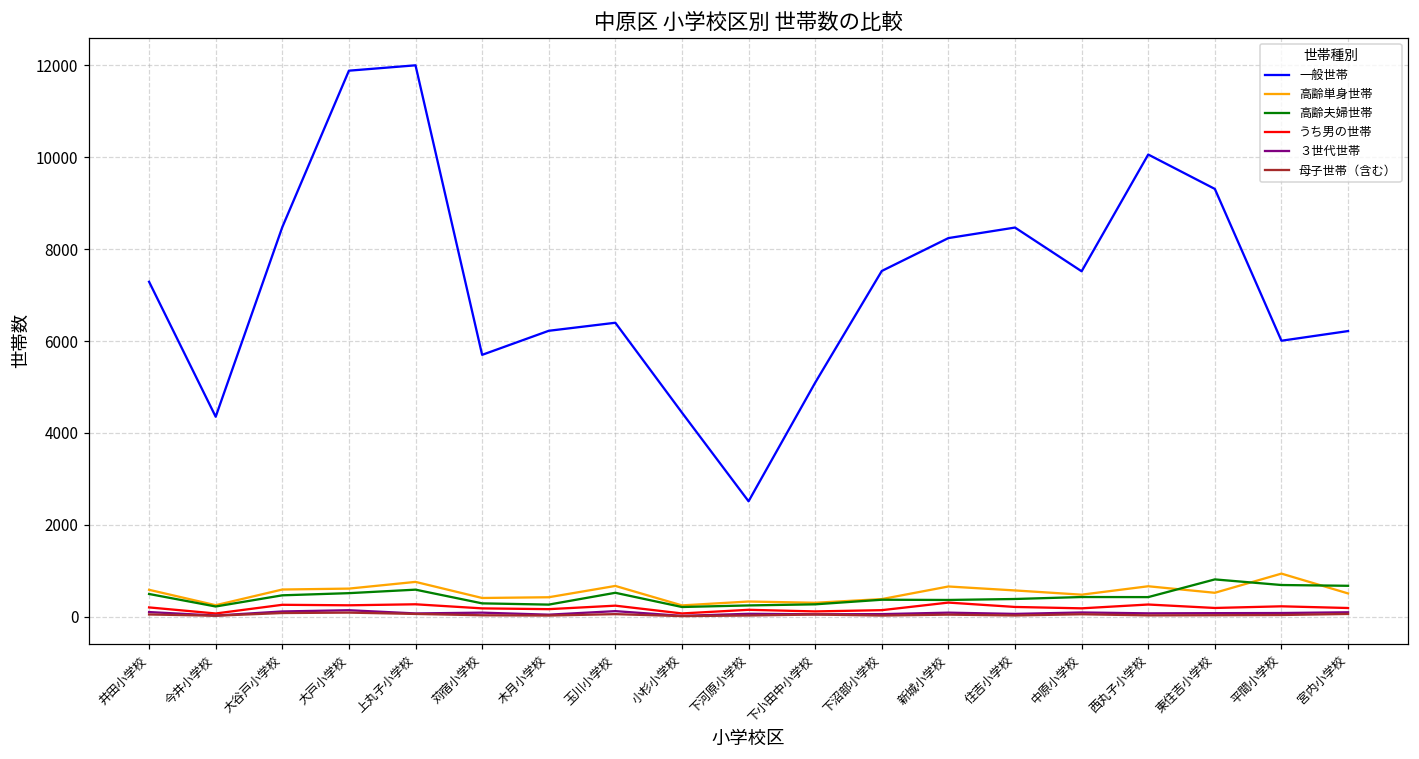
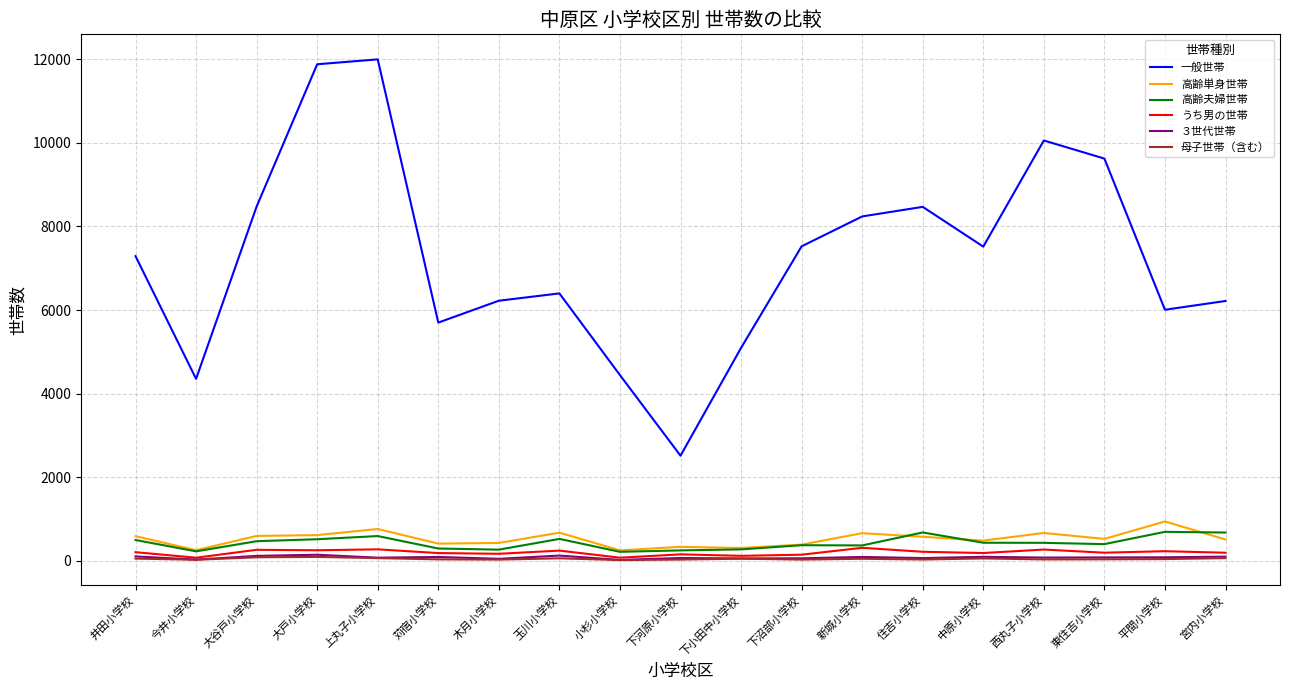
  {
    "一般世帯": {
      "井田小学校": 7300,
      "今井小学校": 4400,
      "大谷戸小学校": 8500,
      "大戸小学校": 11900,
      "上丸子小学校": 12000,
      "苅宿小学校": 5700,
      "木月小学校": 6200,
      "玉川小学校": 6400,
      "小杉小学校": 4400,
      "下河原小学校": 2500,
      "下小田中小学校": 5100,
      "下沼部小学校": 7500,
      "新城小学校": 8200,
      "住吉小学校": 8500,
      "中原小学校": 7500,
      "西丸子小学校": 10100,
-     "東住吉小学校": 9300,
+     "東住吉小学校": 9600,
      "平間小学校": 6000,
      "宮内小学校": 6200
    },
    "高齢単身世帯": {
      "井田小学校": 600,
      "大谷戸小学校": 600,
      "大戸小学校": 600,
      "上丸子小学校": 800,
      "苅宿小学校": 400,
      "木月小学校": 400,
      "玉川小学校": 700,
      "下河原小学校": 300,
      "新城小学校": 700,
      "住吉小学校": 600,
      "西丸子小学校": 700,
      "東住吉小学校": 500,
      "平間小学校": 900,
      "宮内小学校": 500
    },
    "高齢夫婦世帯": {
      "井田小学校": 500,
      "大谷戸小学校": 500,
      "大戸小学校": 500,
      "上丸子小学校": 600,
      "苅宿小学校": 300,
      "木月小学校": 300,
      "玉川小学校": 500,
      "下河原小学校": 300,
-     "住吉小学校": 400,
+     "住吉小学校": 700,
      "西丸子小学校": 400,
-     "東住吉小学校": 800,
+     "東住吉小学校": 400,
      "平間小学校": 700,
      "宮内小学校": 700
    },
    "うち男の世帯": {
      "井田小学校": 200,
      "大谷戸小学校": 300,
      "大戸小学校": 300,
      "上丸子小学校": 300,
      "苅宿小学校": 200,
      "木月小学校": 200,
      "玉川小学校": 200,
      "下河原小学校": 200,
      "下小田中小学校": 100,
      "下沼部小学校": 100,
      "住吉小学校": 200,
      "中原小学校": 200,
      "西丸子小学校": 300,
      "東住吉小学校": 200,
      "平間小学校": 200,
      "宮内小学校": 200
    },
    "３世代世帯": {
      "玉川小学校": 100
    },
    "母子世帯（含む）": {
      "玉川小学校": 100
    }
  }
